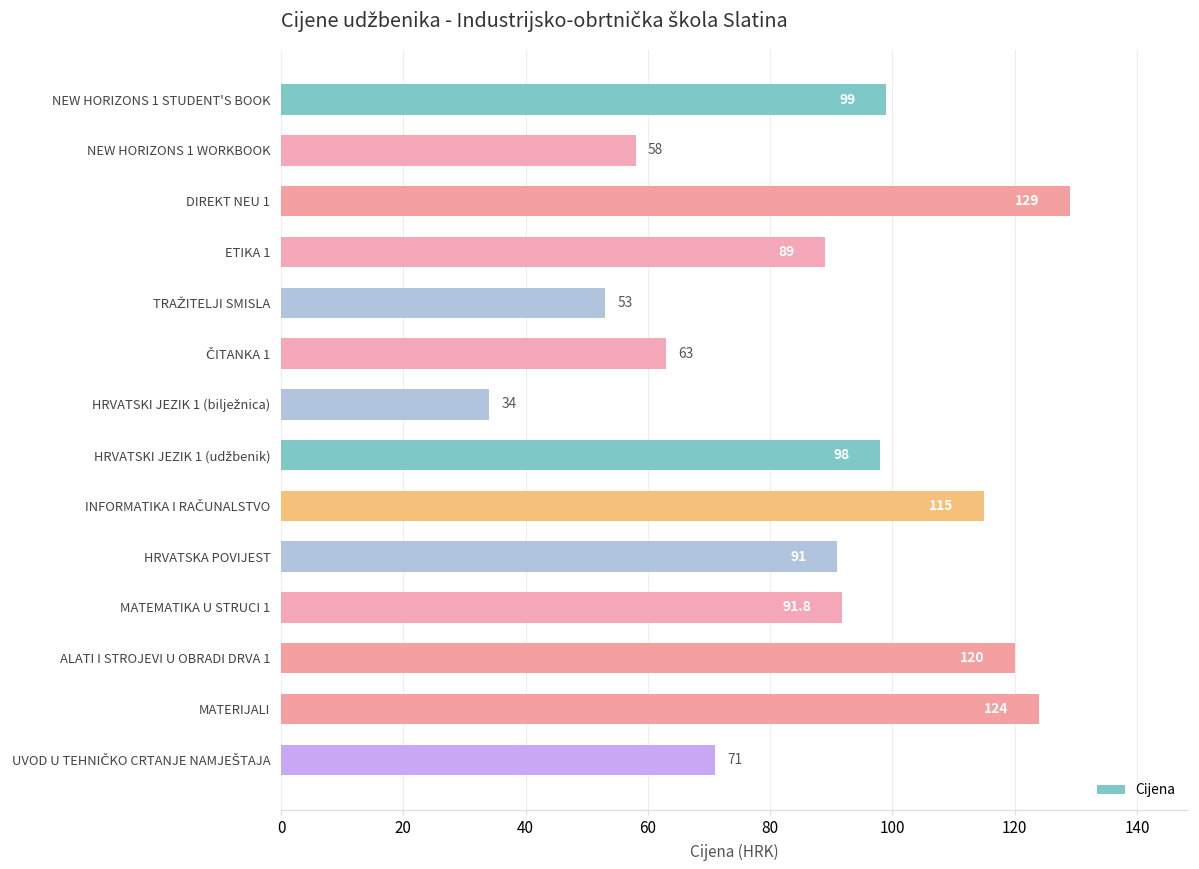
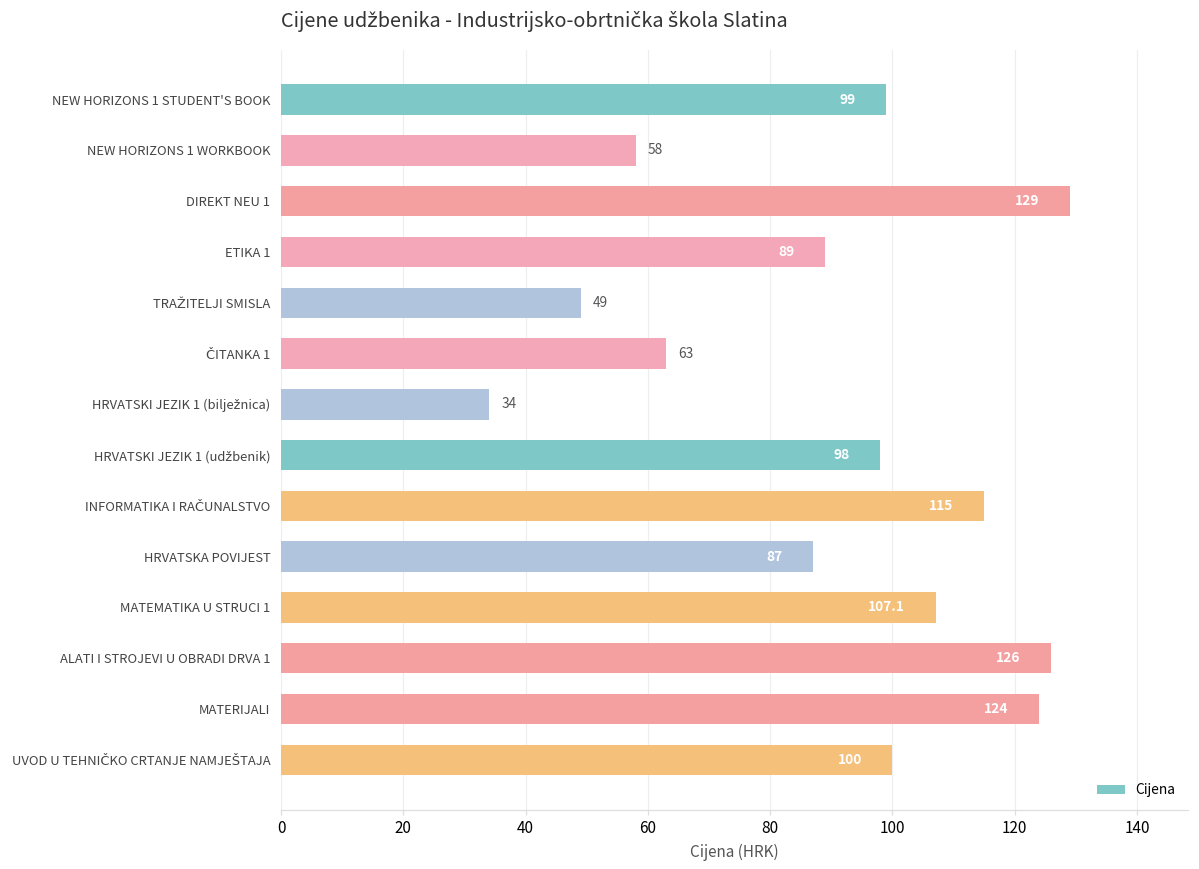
  {
    "NEW HORIZONS 1 STUDENT'S BOOK": 99,
    "NEW HORIZONS 1 WORKBOOK": 58,
    "DIREKT NEU 1": 129,
    "ETIKA 1": 89,
-   "TRAŽITELJI SMISLA": 53,
+   "TRAŽITELJI SMISLA": 49,
    "ČITANKA 1": 63,
    "HRVATSKI JEZIK 1 (bilježnica)": 34,
    "HRVATSKI JEZIK 1 (udžbenik)": 98,
    "INFORMATIKA I RAČUNALSTVO": 115,
-   "HRVATSKA POVIJEST": 91,
-   "MATEMATIKA U STRUCI 1": 91.8,
-   "ALATI I STROJEVI U OBRADI DRVA 1": 120,
+   "HRVATSKA POVIJEST": 87,
+   "MATEMATIKA U STRUCI 1": 107.1,
+   "ALATI I STROJEVI U OBRADI DRVA 1": 126,
    "MATERIJALI": 124,
-   "UVOD U TEHNIČKO CRTANJE NAMJEŠTAJA": 71
+   "UVOD U TEHNIČKO CRTANJE NAMJEŠTAJA": 100
  }
